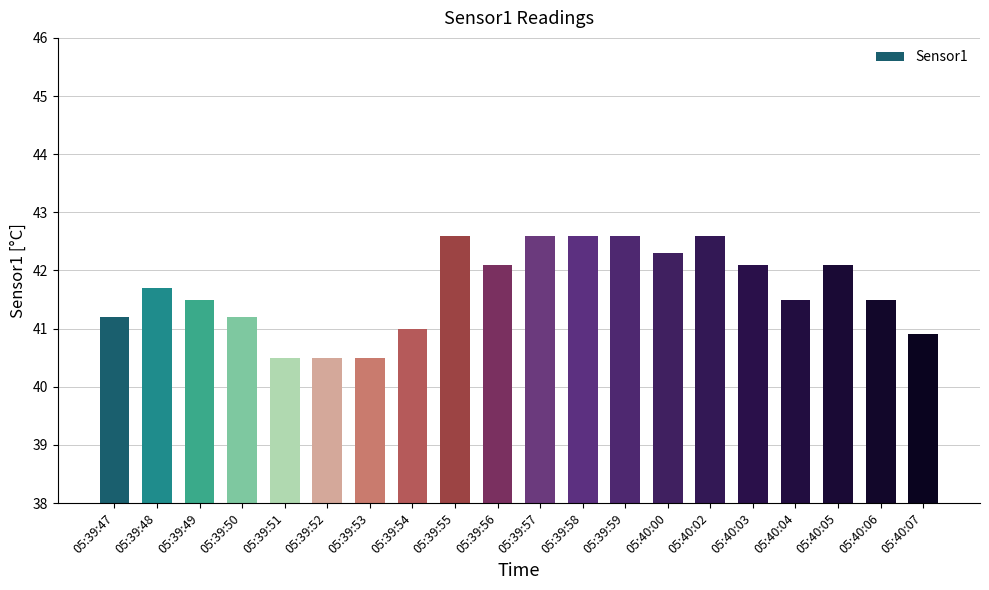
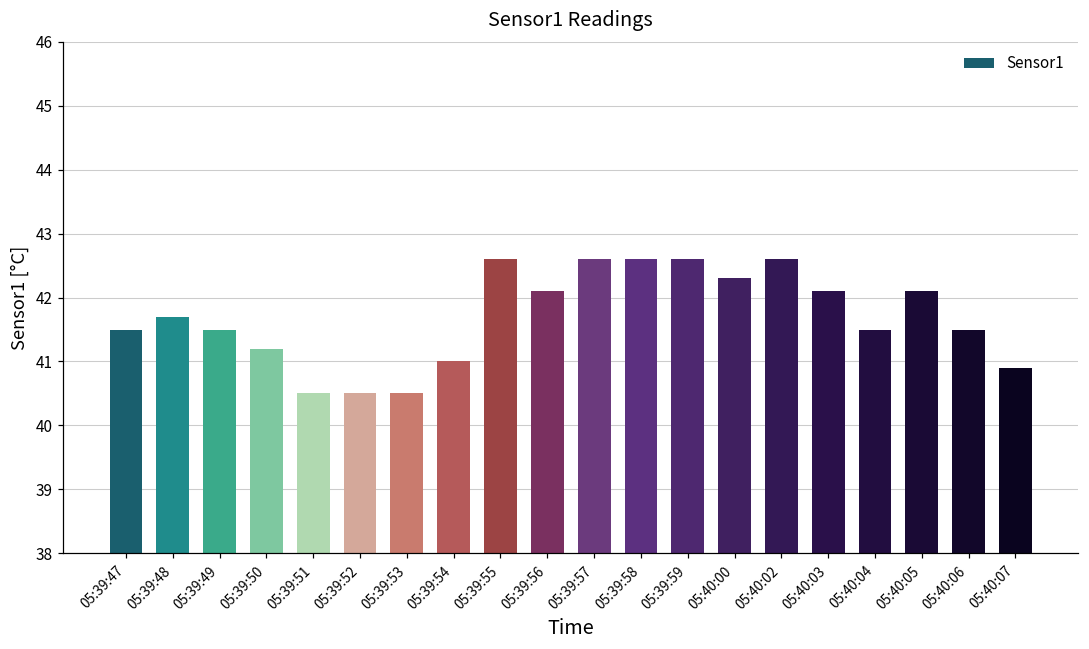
  {
-   "05:39:47": 41.2,
+   "05:39:47": 41.5,
    "05:39:48": 41.7,
    "05:39:49": 41.5,
    "05:39:50": 41.2,
    "05:39:51": 40.5,
    "05:39:52": 40.5,
    "05:39:53": 40.5,
    "05:39:54": 41.0,
    "05:39:55": 42.6,
    "05:39:56": 42.1,
    "05:39:57": 42.6,
    "05:39:58": 42.6,
    "05:39:59": 42.6,
    "05:40:00": 42.3,
    "05:40:02": 42.6,
    "05:40:03": 42.1,
    "05:40:04": 41.5,
    "05:40:05": 42.1,
    "05:40:06": 41.5,
    "05:40:07": 40.9
  }
